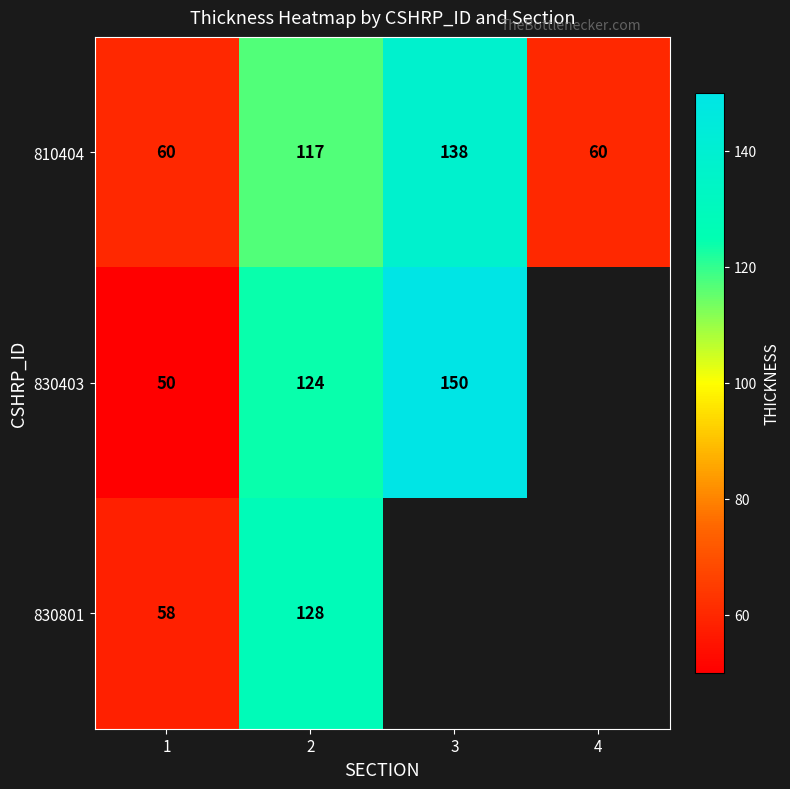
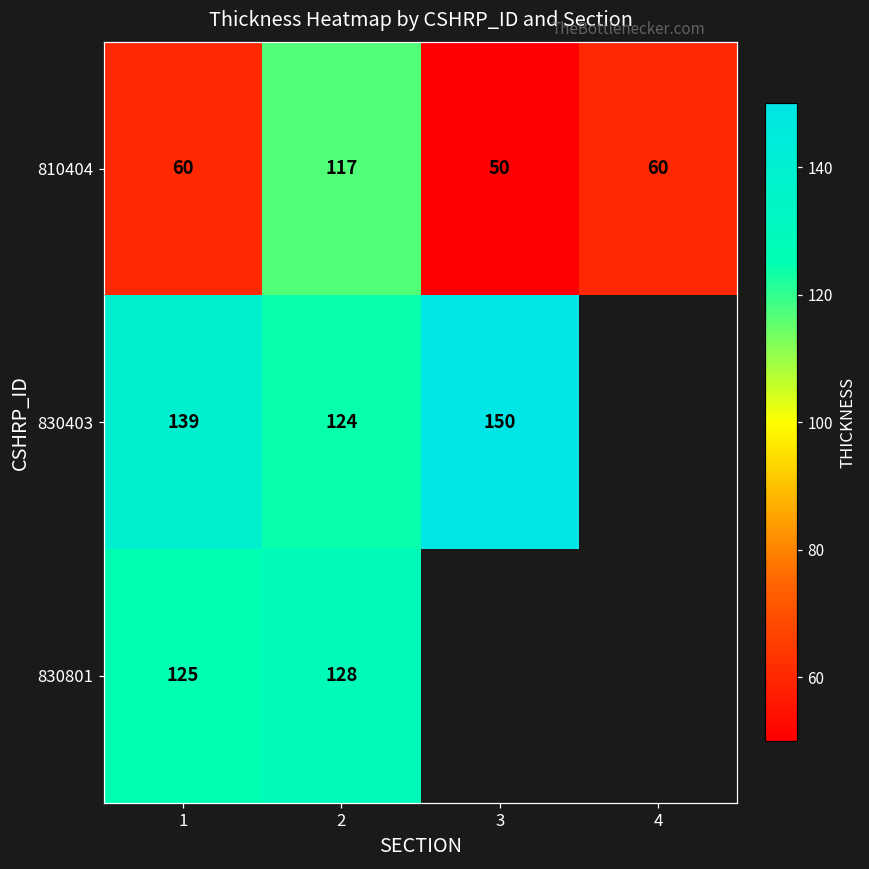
  {
    "810404": {
      "1": 60,
      "2": 117,
-     "3": 138,
+     "3": 50,
      "4": 60
    },
    "830403": {
-     "1": 50,
+     "1": 139,
      "2": 124,
      "3": 150
    },
    "830801": {
-     "1": 58,
+     "1": 125,
      "2": 128
    }
  }
